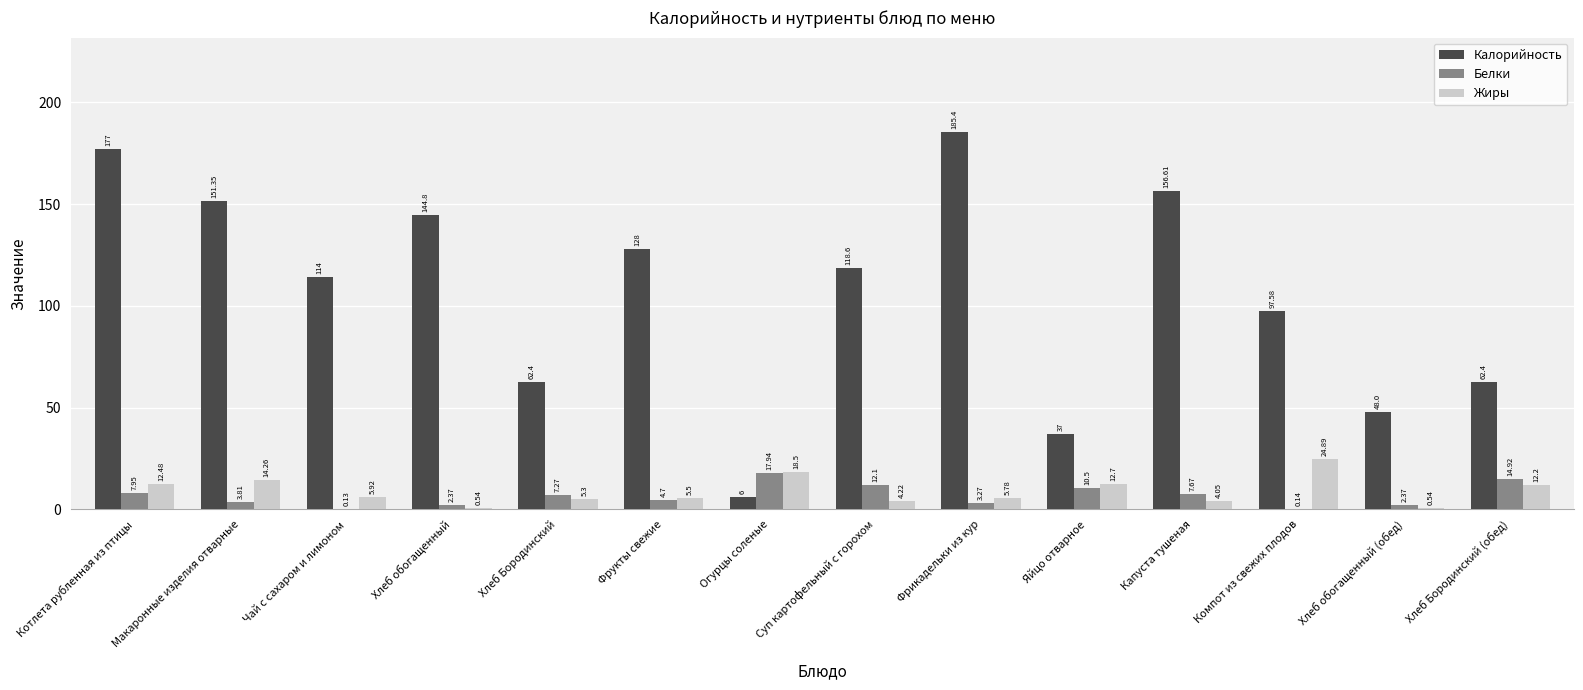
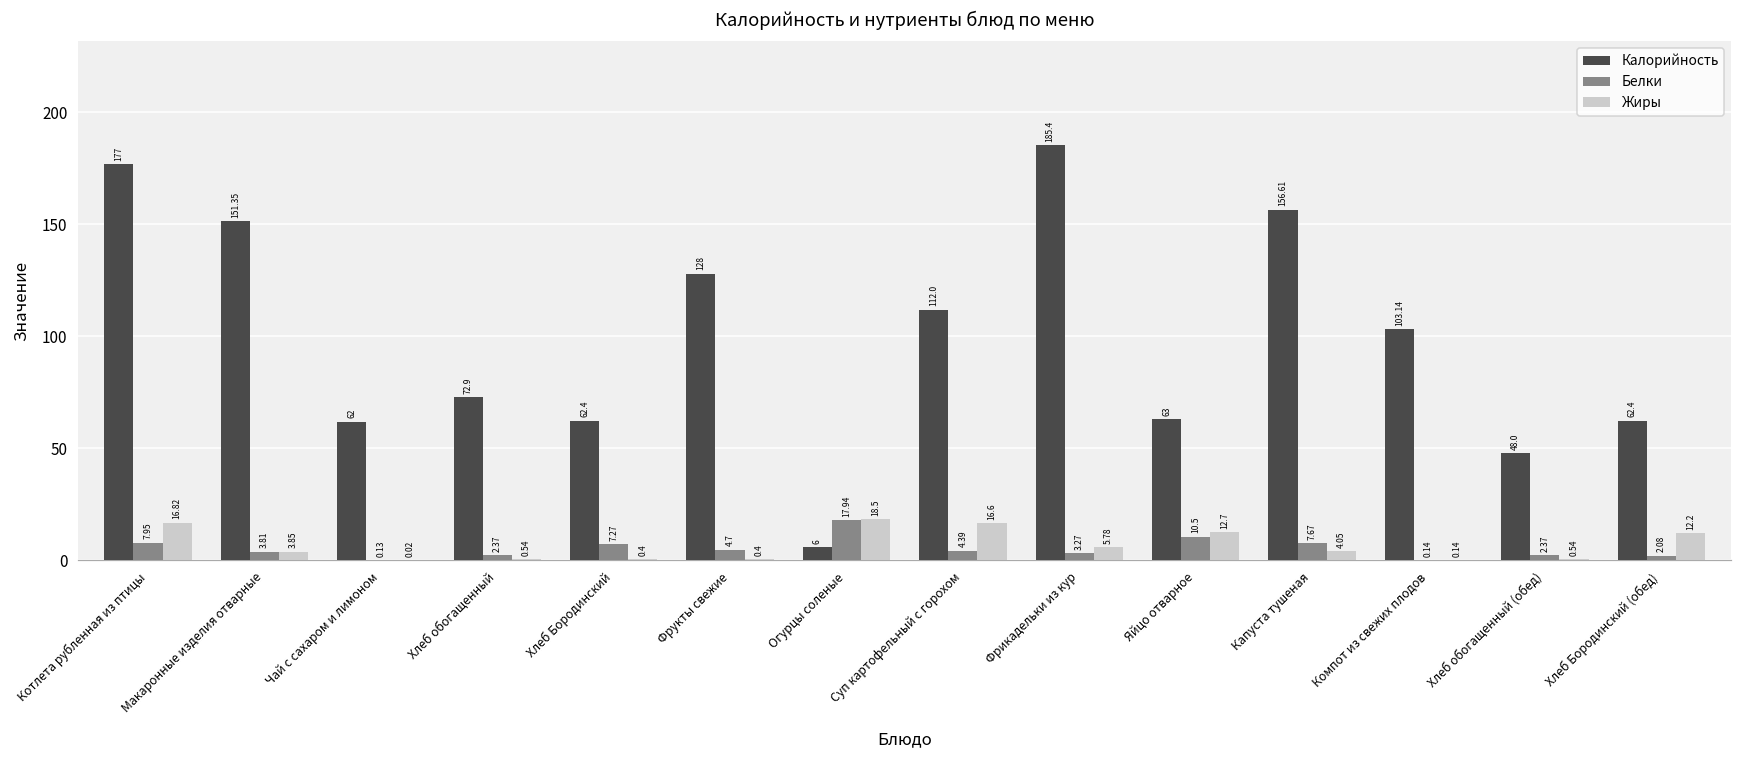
  {
    "Калорийность": {
      "Котлета рубленная из птицы": 177,
      "Макаронные изделия отварные": 151.35,
-     "Чай с сахаром и лимоном": 114,
-     "Хлеб обогащенный": 144.8,
+     "Чай с сахаром и лимоном": 62,
+     "Хлеб обогащенный": 72.9,
      "Хлеб Бородинский": 62.4,
      "Фрукты свежие": 128,
      "Огурцы соленые": 6,
-     "Суп картофельный с горохом": 118.6,
+     "Суп картофельный с горохом": 112.0,
      "Фрикадельки из кур": 185.4,
-     "Яйцо отварное": 37,
+     "Яйцо отварное": 63,
      "Капуста тушеная": 156.61,
-     "Компот из свежих плодов": 97.58,
+     "Компот из свежих плодов": 103.14,
      "Хлеб обогащенный (обед)": 48.0,
      "Хлеб Бородинский (обед)": 62.4
    },
    "Белки": {
      "Котлета рубленная из птицы": 7.95,
      "Макаронные изделия отварные": 3.81,
      "Чай с сахаром и лимоном": 0.13,
      "Хлеб обогащенный": 2.37,
      "Хлеб Бородинский": 7.27,
      "Фрукты свежие": 4.7,
      "Огурцы соленые": 17.94,
-     "Суп картофельный с горохом": 12.1,
+     "Суп картофельный с горохом": 4.39,
      "Фрикадельки из кур": 3.27,
      "Яйцо отварное": 10.5,
      "Капуста тушеная": 7.67,
      "Компот из свежих плодов": 0.14,
      "Хлеб обогащенный (обед)": 2.37,
-     "Хлеб Бородинский (обед)": 14.92
+     "Хлеб Бородинский (обед)": 2.08
    },
    "Жиры": {
-     "Котлета рубленная из птицы": 12.48,
-     "Макаронные изделия отварные": 14.26,
-     "Чай с сахаром и лимоном": 5.92,
+     "Котлета рубленная из птицы": 16.82,
+     "Макаронные изделия отварные": 3.85,
+     "Чай с сахаром и лимоном": 0.02,
      "Хлеб обогащенный": 0.54,
-     "Хлеб Бородинский": 5.3,
-     "Фрукты свежие": 5.5,
+     "Хлеб Бородинский": 0.4,
+     "Фрукты свежие": 0.4,
      "Огурцы соленые": 18.5,
-     "Суп картофельный с горохом": 4.22,
+     "Суп картофельный с горохом": 16.6,
      "Фрикадельки из кур": 5.78,
      "Яйцо отварное": 12.7,
      "Капуста тушеная": 4.05,
-     "Компот из свежих плодов": 24.89,
+     "Компот из свежих плодов": 0.14,
      "Хлеб обогащенный (обед)": 0.54,
      "Хлеб Бородинский (обед)": 12.2
    }
  }
